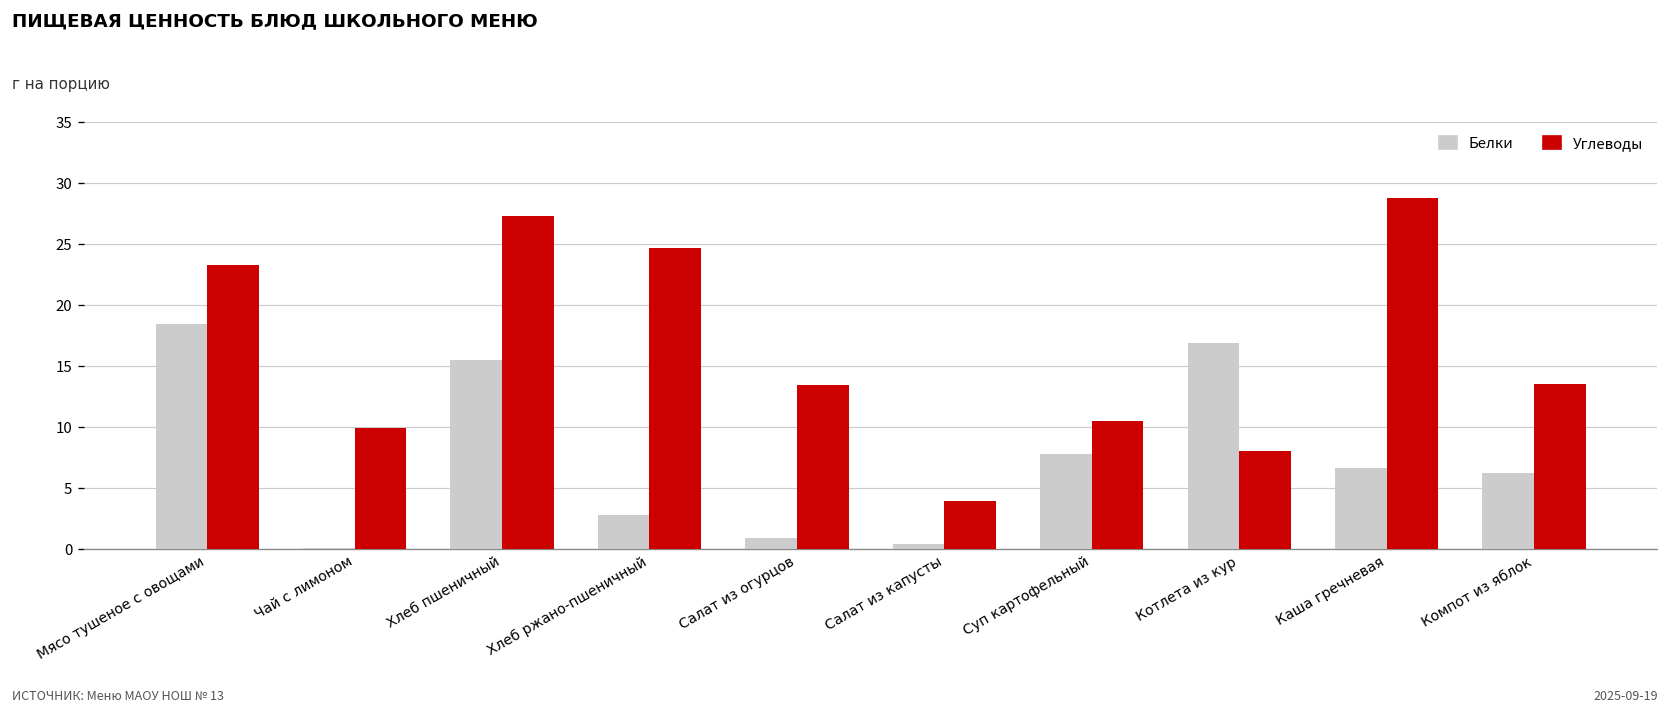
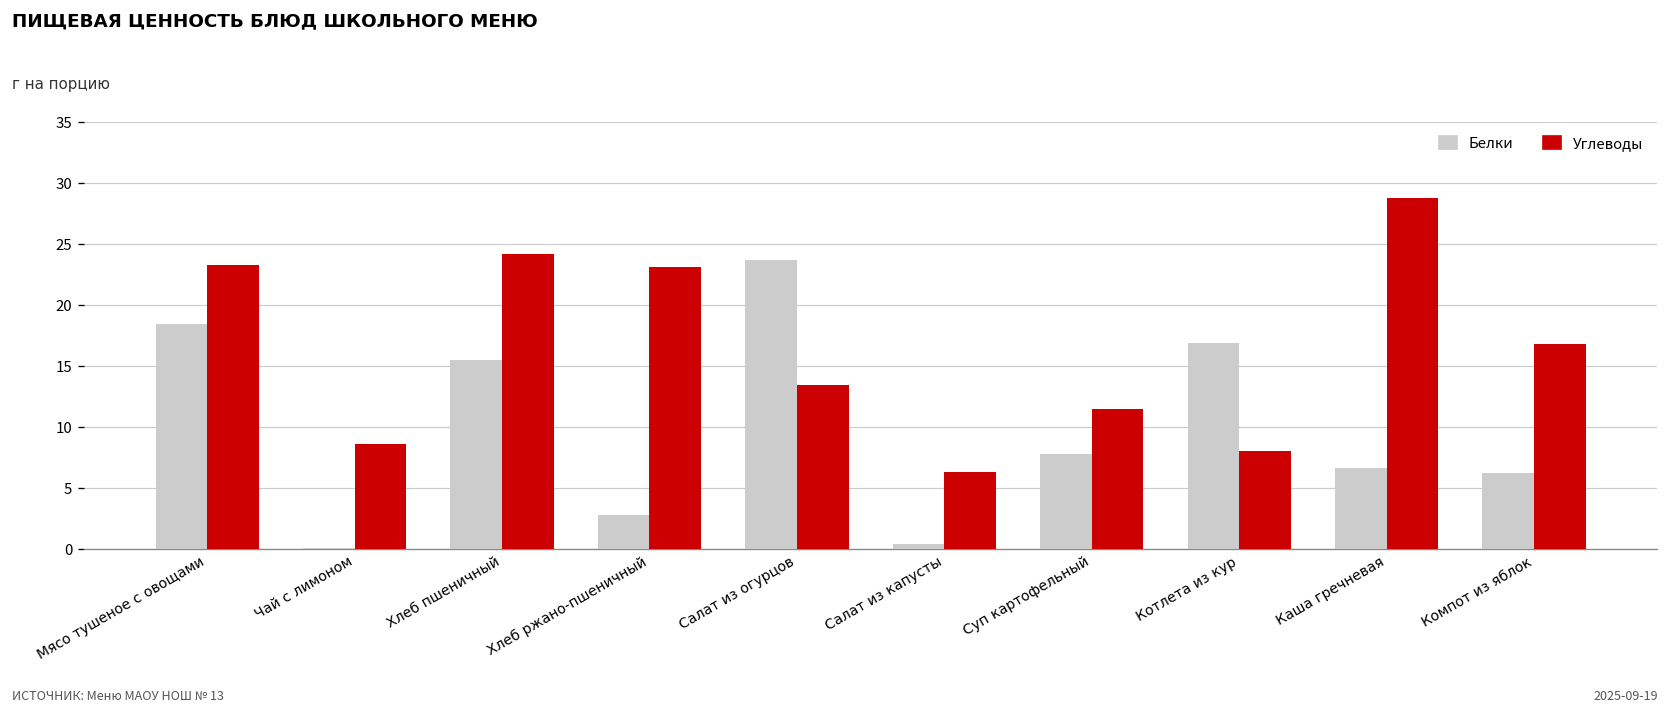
  {
    "Белки": {
      "Мясо тушеное с овощами": 18.5,
      "Хлеб пшеничный": 15.5,
      "Хлеб ржано-пшеничный": 2.8,
-     "Салат из огурцов": 0.9,
+     "Салат из огурцов": 23.7,
      "Салат из капусты": 0.4,
      "Суп картофельный": 7.8,
      "Котлета из кур": 16.9,
      "Каша гречневая": 6.6,
      "Компот из яблок": 6.2
    },
    "Углеводы": {
      "Мясо тушеное с овощами": 23.3,
-     "Чай с лимоном": 9.9,
-     "Хлеб пшеничный": 27.3,
-     "Хлеб ржано-пшеничный": 24.7,
+     "Чай с лимоном": 8.6,
+     "Хлеб пшеничный": 24.2,
+     "Хлеб ржано-пшеничный": 23.1,
      "Салат из огурцов": 13.5,
-     "Салат из капусты": 3.9,
-     "Суп картофельный": 10.5,
+     "Салат из капусты": 6.3,
+     "Суп картофельный": 11.5,
      "Котлета из кур": 8.0,
      "Каша гречневая": 28.8,
-     "Компот из яблок": 13.5
+     "Компот из яблок": 16.8
    }
  }
